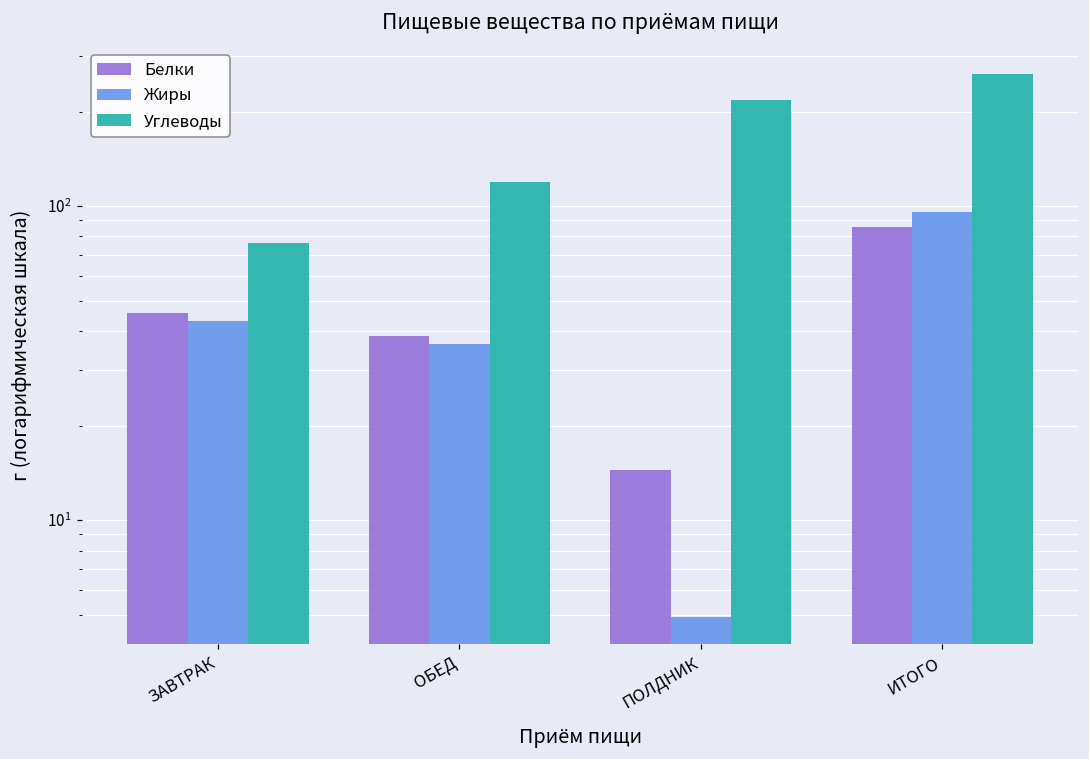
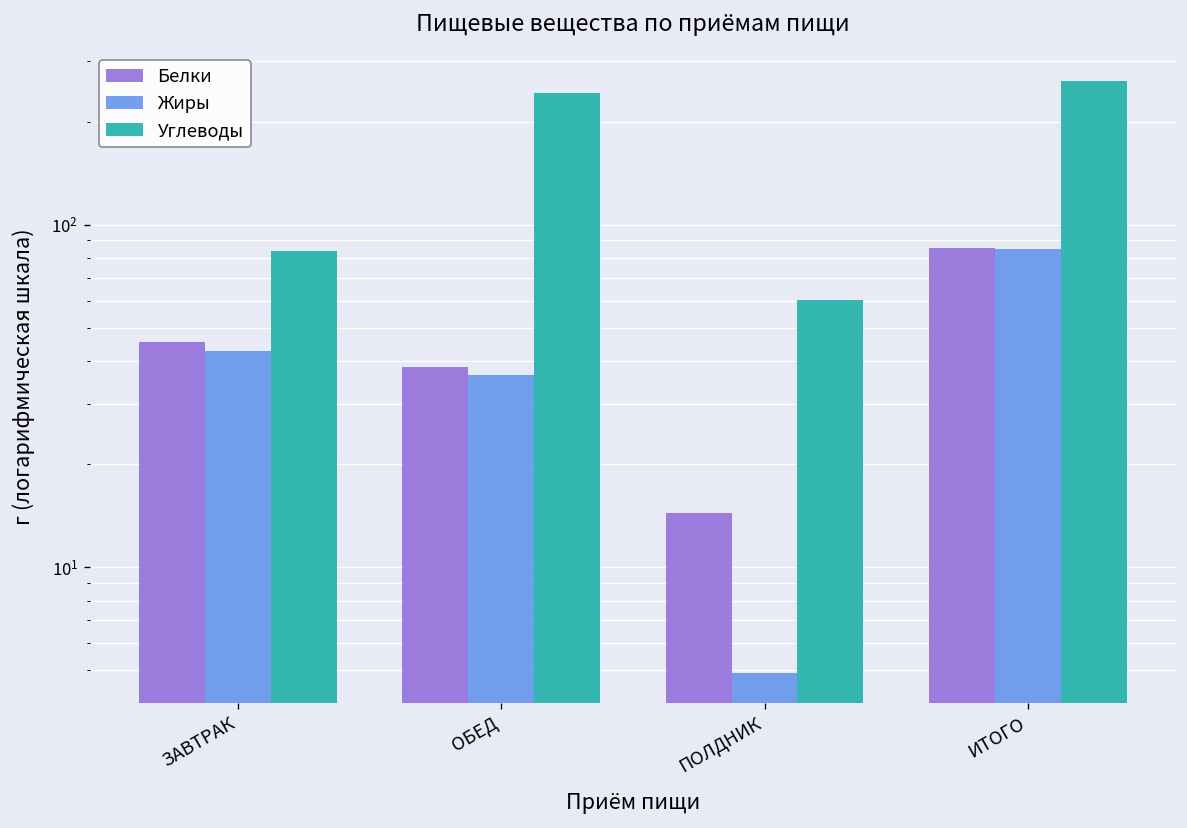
  {
    "Белки": {
      "ЗАВТРАК": 45,
      "ОБЕД": 38,
      "ПОЛДНИК": 14,
      "ИТОГО": 86
    },
    "Жиры": {
      "ЗАВТРАК": 43,
      "ОБЕД": 36,
      "ПОЛДНИК": 5,
-     "ИТОГО": 96
+     "ИТОГО": 85
    },
    "Углеводы": {
-     "ЗАВТРАК": 77,
-     "ОБЕД": 119,
-     "ПОЛДНИК": 220,
+     "ЗАВТРАК": 84,
+     "ОБЕД": 240,
+     "ПОЛДНИК": 60,
      "ИТОГО": 260
    }
  }
